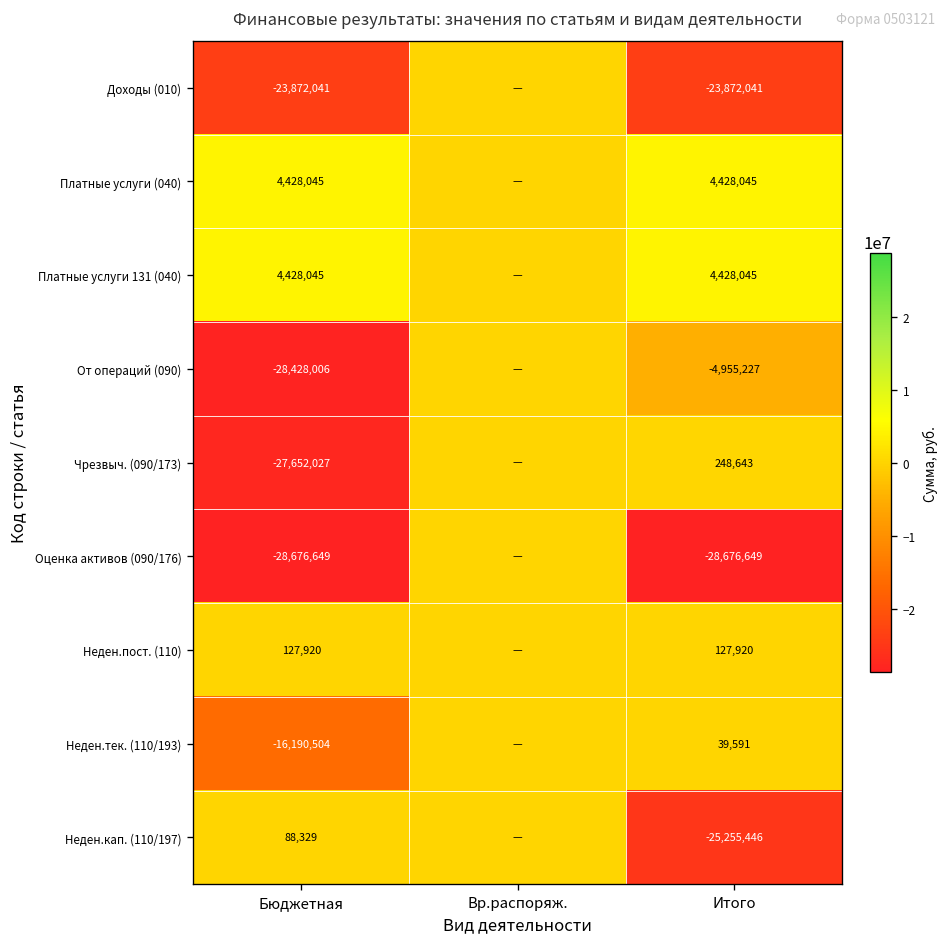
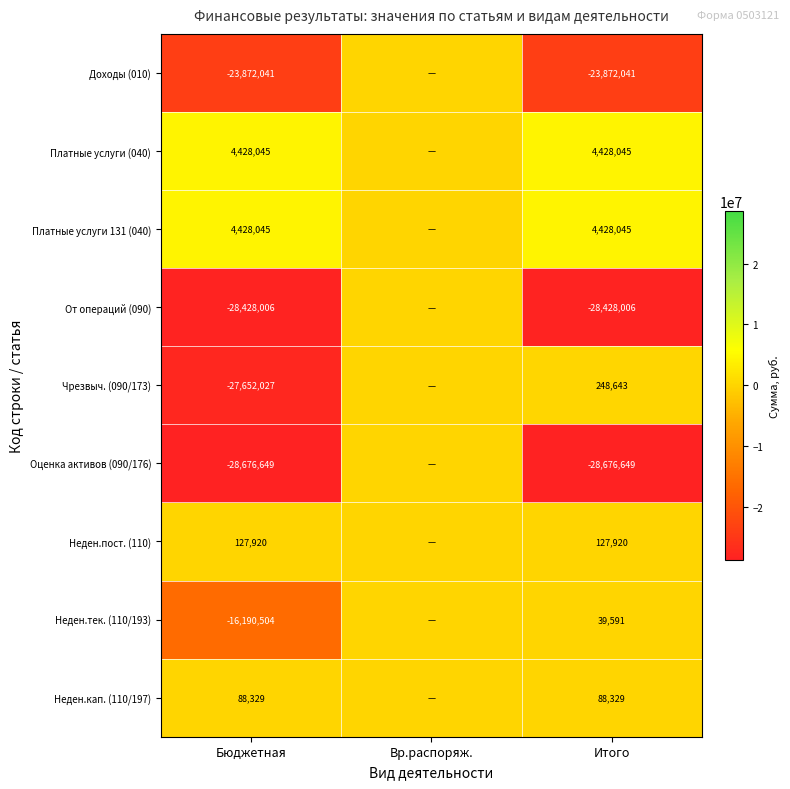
  {
    "Доходы (010)": {
      "Бюджетная": "-23,872,041",
      "Итого": "-23,872,041"
    },
    "Платные услуги (040)": {
      "Бюджетная": "4,428,045",
      "Итого": "4,428,045"
    },
    "Платные услуги 131 (040)": {
      "Бюджетная": "4,428,045",
      "Итого": "4,428,045"
    },
    "От операций (090)": {
      "Бюджетная": "-28,428,006",
-     "Итого": "-4,955,227"
+     "Итого": "-28,428,006"
    },
    "Чрезвыч. (090/173)": {
      "Бюджетная": "-27,652,027",
      "Итого": "248,643"
    },
    "Оценка активов (090/176)": {
      "Бюджетная": "-28,676,649",
      "Итого": "-28,676,649"
    },
    "Неден.пост. (110)": {
      "Бюджетная": "127,920",
      "Итого": "127,920"
    },
    "Неден.тек. (110/193)": {
      "Бюджетная": "-16,190,504",
      "Итого": "39,591"
    },
    "Неден.кап. (110/197)": {
      "Бюджетная": "88,329",
-     "Итого": "-25,255,446"
+     "Итого": "88,329"
    }
  }
